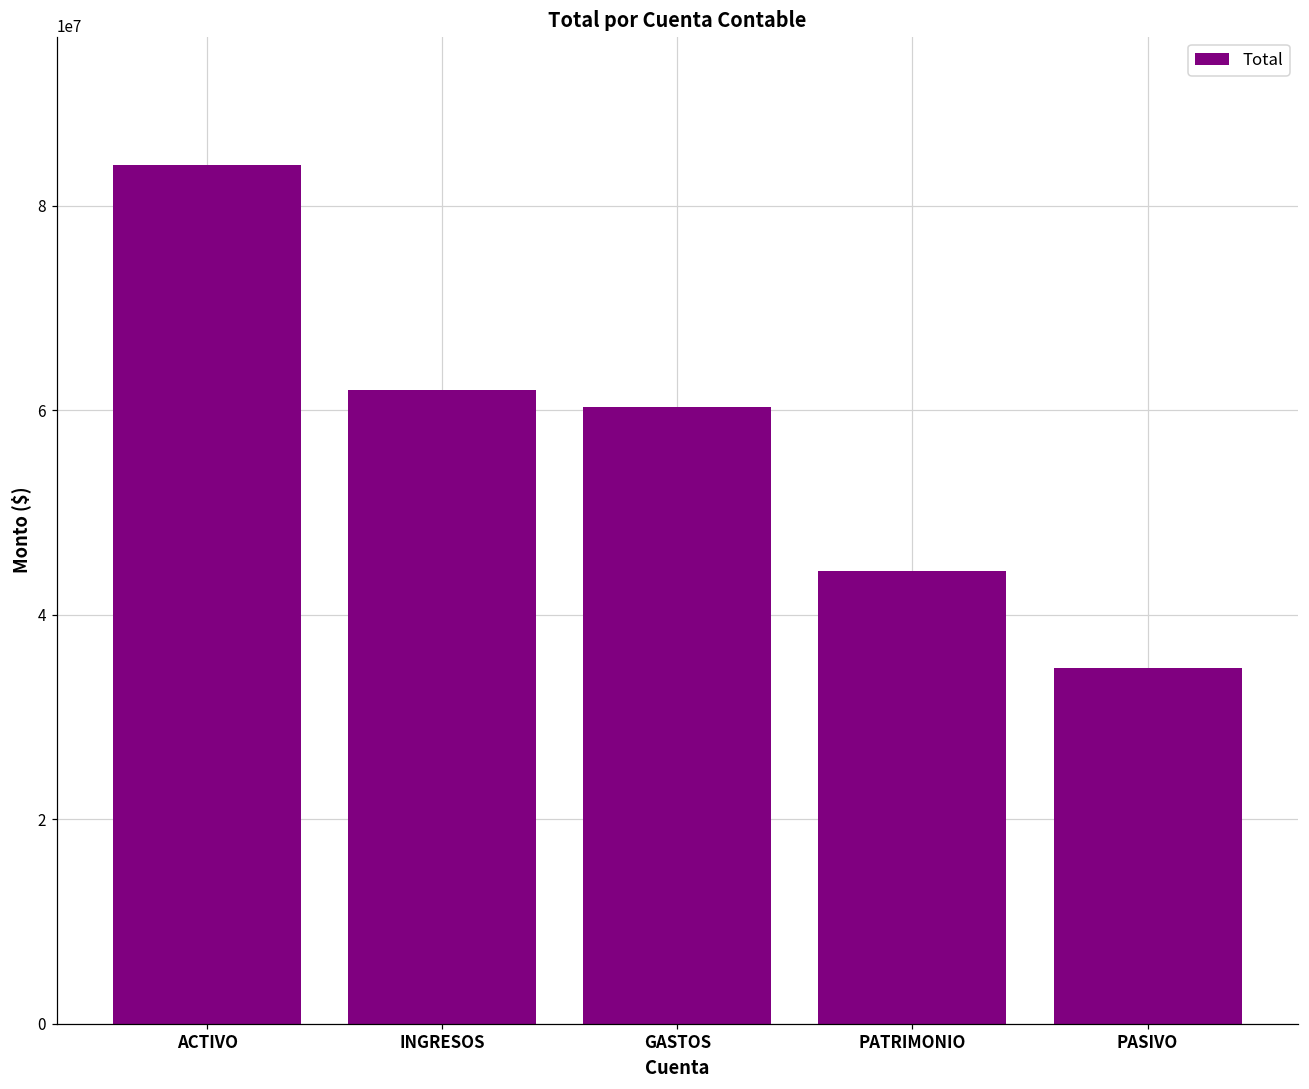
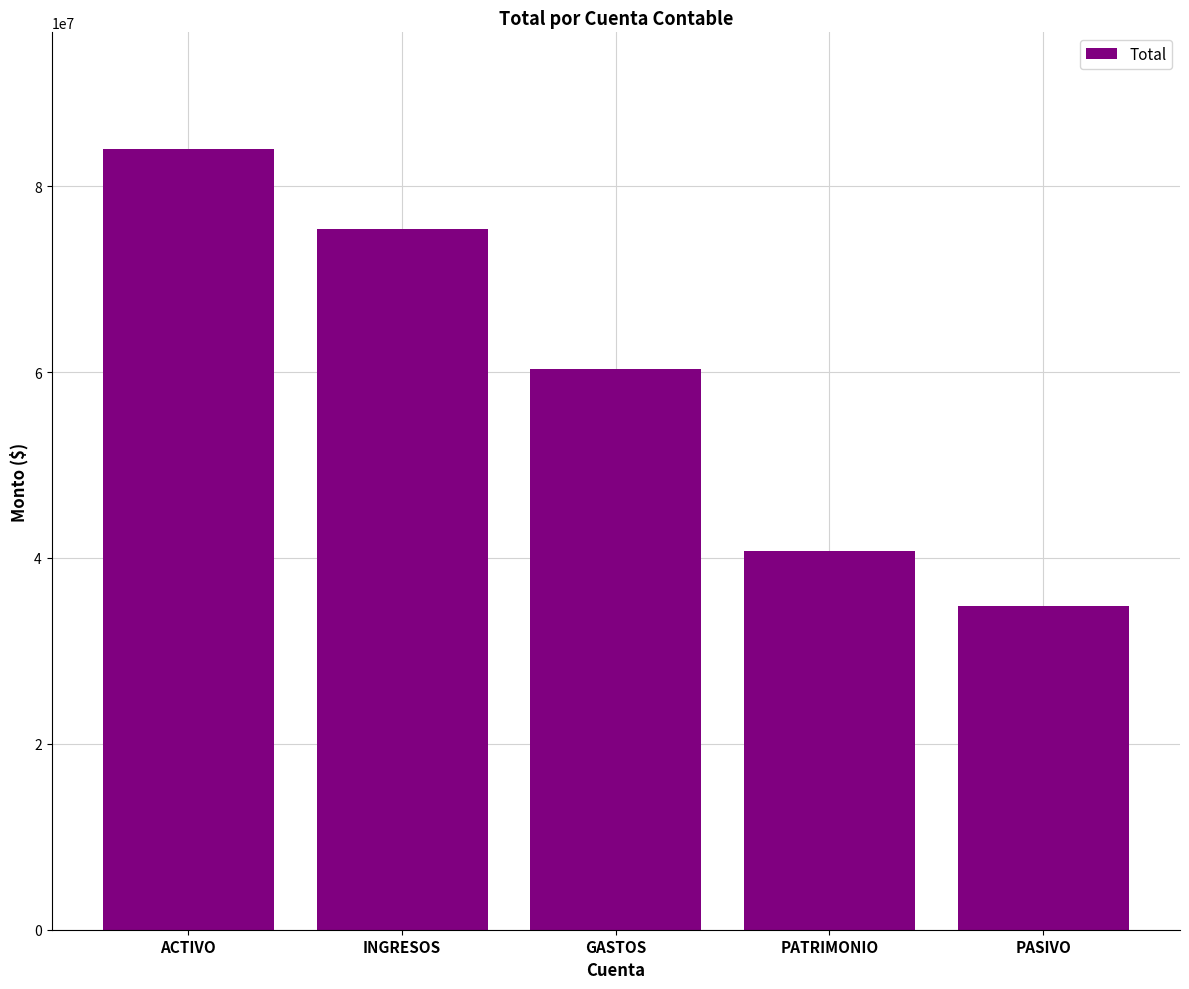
  {
    "ACTIVO": 84000000,
-   "INGRESOS": 62000000,
+   "INGRESOS": 75000000,
    "GASTOS": 60000000,
-   "PATRIMONIO": 44000000,
+   "PATRIMONIO": 41000000,
    "PASIVO": 35000000
  }
